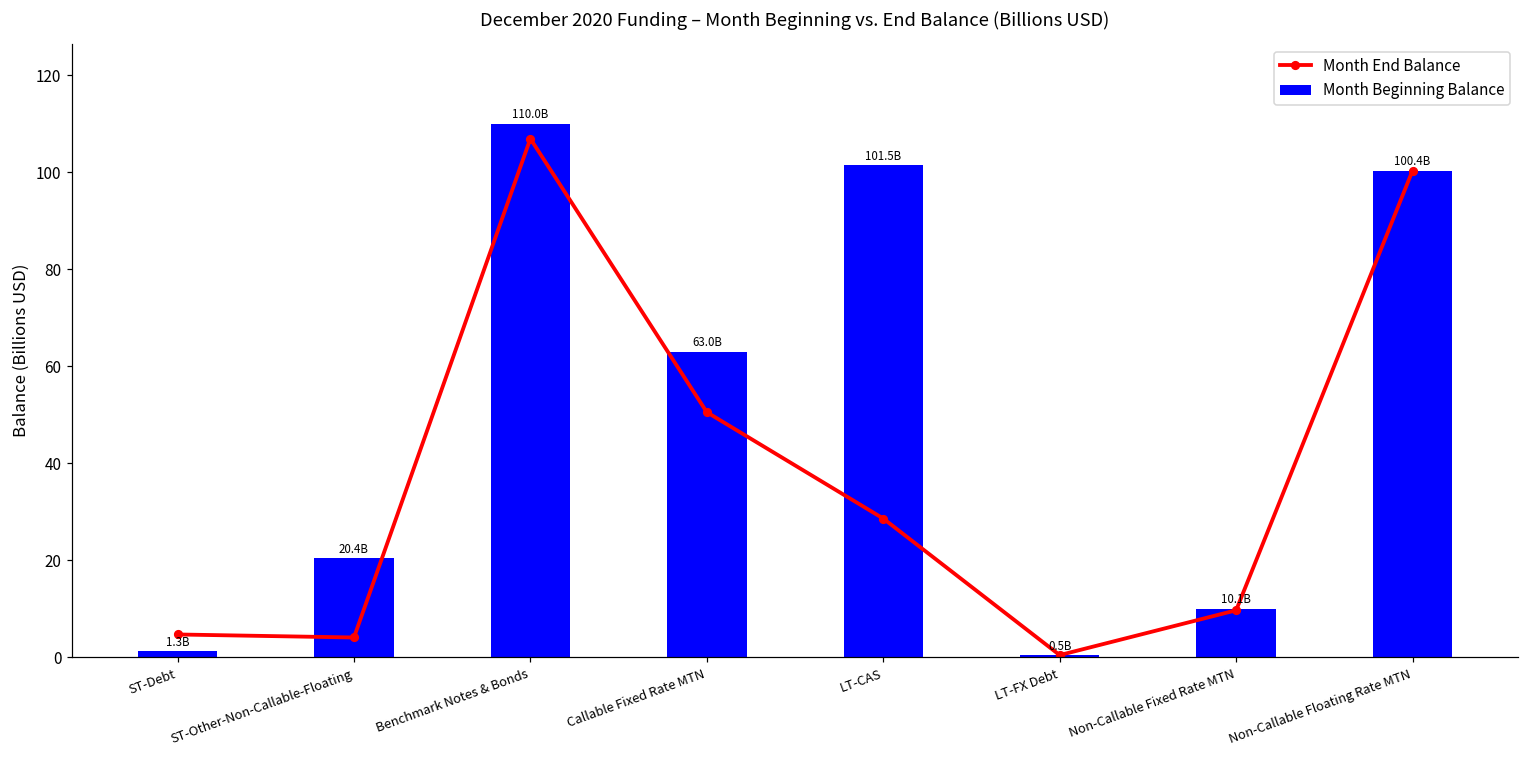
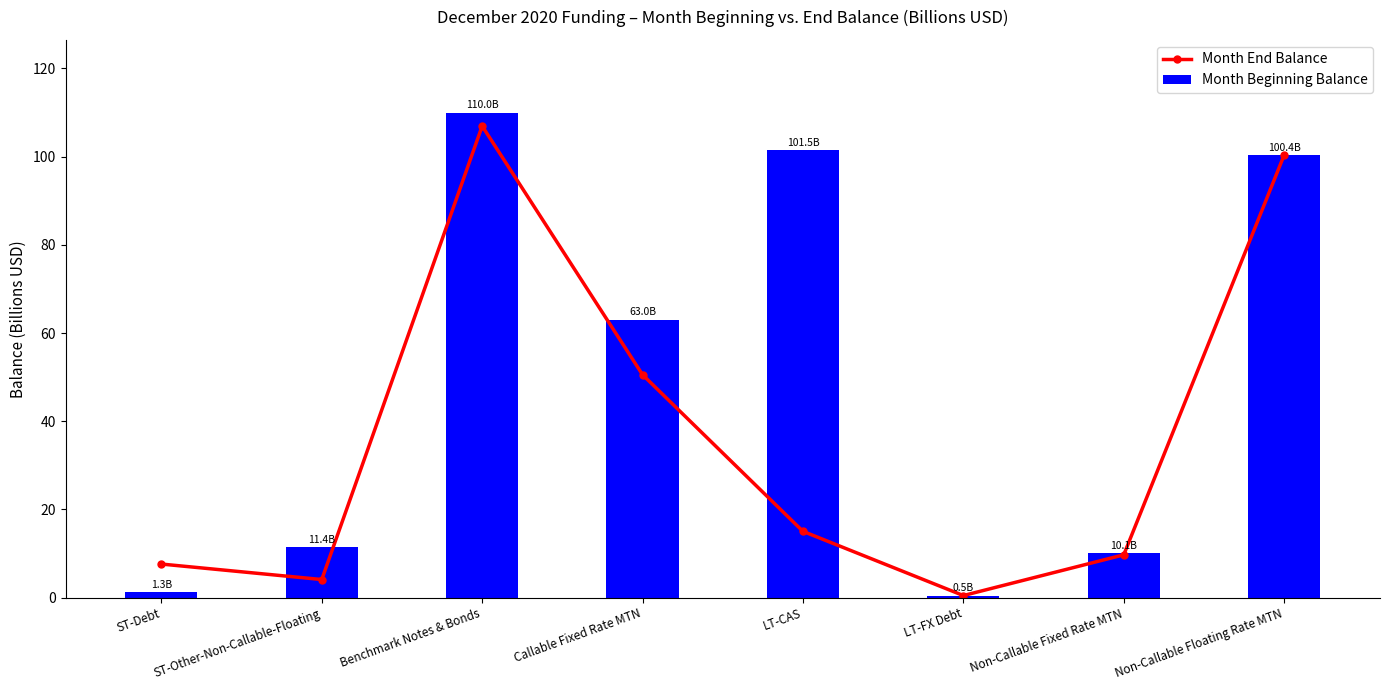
  {
    "Month End Balance": {
-     "ST-Debt": "5",
+     "ST-Debt": "8",
      "ST-Other-Non-Callable-Floating": "4",
      "Benchmark Notes & Bonds": "107",
      "Callable Fixed Rate MTN": "51",
-     "LT-CAS": "29",
+     "LT-CAS": "15",
      "Non-Callable Fixed Rate MTN": "10"
    },
    "Month Beginning Balance": {
      "ST-Debt": "1.3B",
-     "ST-Other-Non-Callable-Floating": "20.4B",
+     "ST-Other-Non-Callable-Floating": "11.4B",
      "Benchmark Notes & Bonds": "110.0B",
      "Callable Fixed Rate MTN": "63.0B",
      "LT-CAS": "101.5B",
      "LT-FX Debt": "0.5B",
      "Non-Callable Fixed Rate MTN": "10.1B",
      "Non-Callable Floating Rate MTN": "100.4B"
    }
  }
